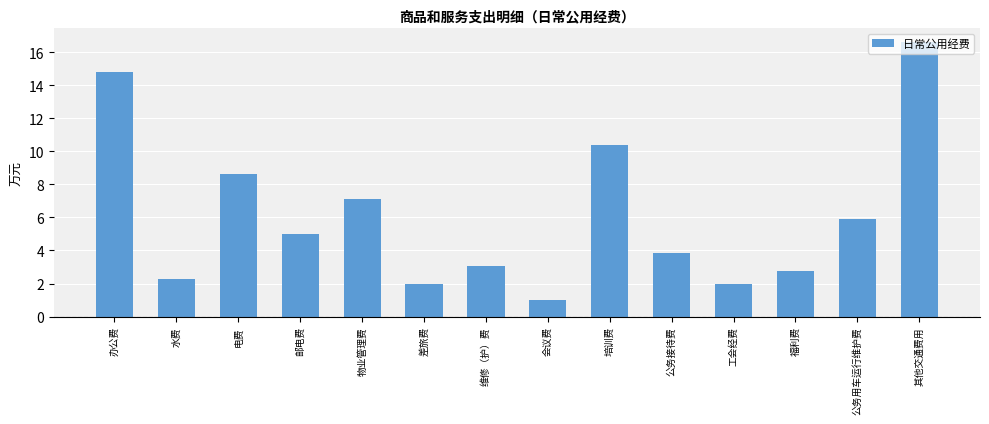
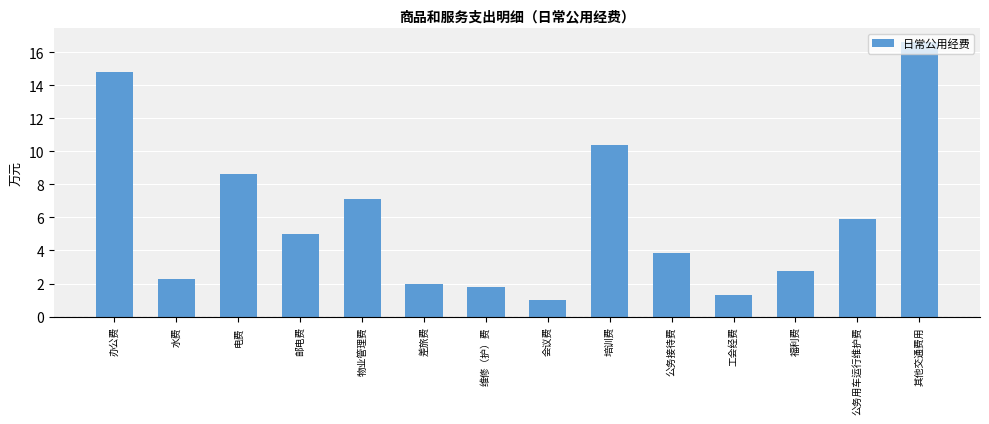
  {
    "办公费": 14.8,
    "水费": 2.3,
    "电费": 8.6,
    "邮电费": 5.0,
    "物业管理费": 7.1,
    "差旅费": 2.0,
-   "维修（护）费": 3.1,
+   "维修（护）费": 1.8,
    "会议费": 1.0,
    "培训费": 10.4,
    "公务接待费": 3.8,
-   "工会经费": 2.0,
+   "工会经费": 1.3,
    "福利费": 2.8,
    "公务用车运行维护费": 5.9
  }
